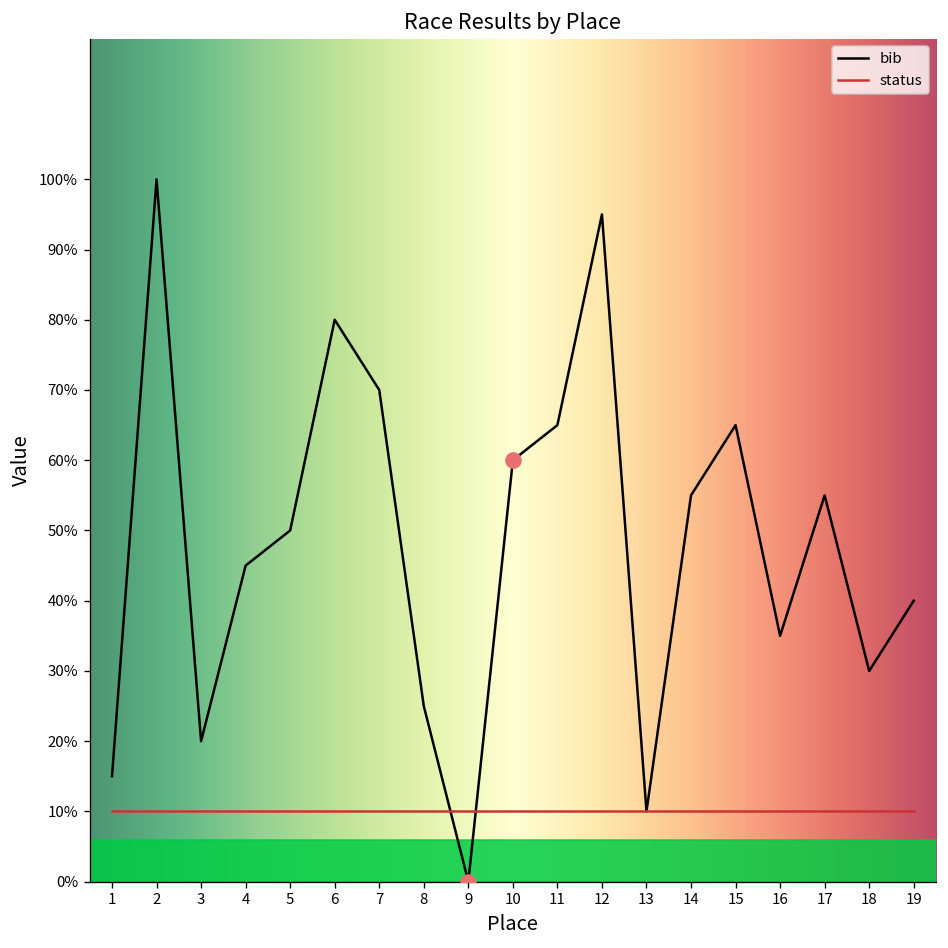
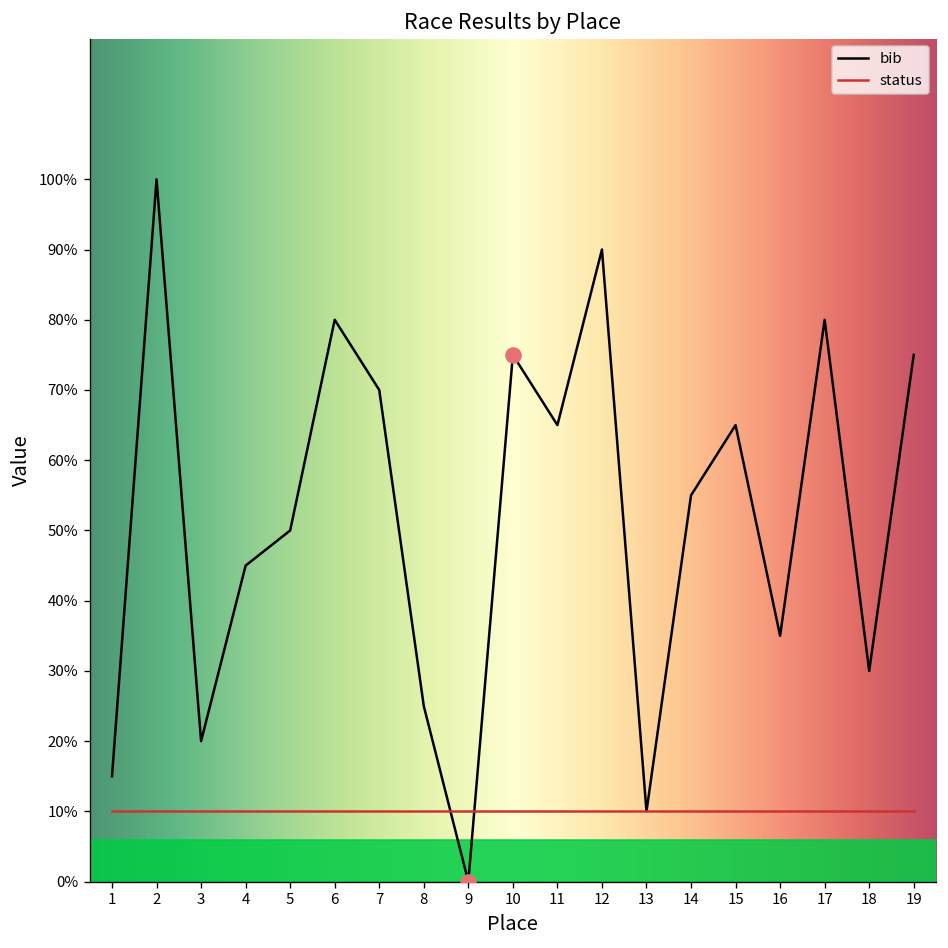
  {
    "bib": {
      "1": "15%",
      "2": "100%",
      "3": "20%",
      "4": "45%",
      "5": "50%",
      "6": "80%",
      "7": "70%",
      "8": "25%",
-     "10": "60%",
+     "10": "75%",
      "11": "65%",
-     "12": "95%",
+     "12": "90%",
      "14": "55%",
      "15": "65%",
      "16": "35%",
-     "17": "55%",
+     "17": "80%",
      "18": "30%",
-     "19": "40%"
+     "19": "75%"
    },
    "status": {
      "1": "10%",
      "2": "10%",
      "3": "10%",
      "4": "10%",
      "5": "10%",
      "6": "10%",
      "7": "10%",
      "8": "10%",
      "9": "10%",
      "10": "10%",
      "11": "10%",
      "12": "10%",
      "14": "10%",
      "15": "10%",
      "16": "10%",
      "17": "10%",
      "18": "10%",
      "19": "10%"
    }
  }
